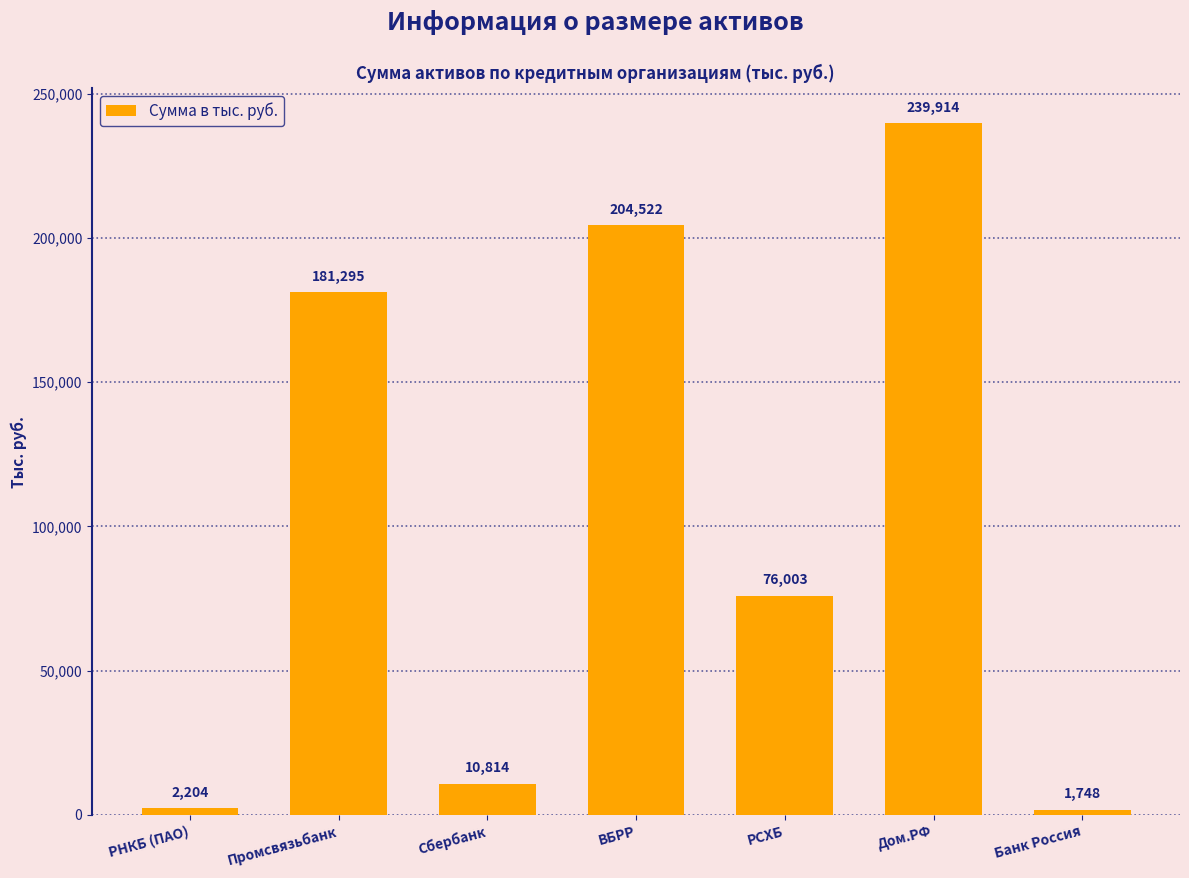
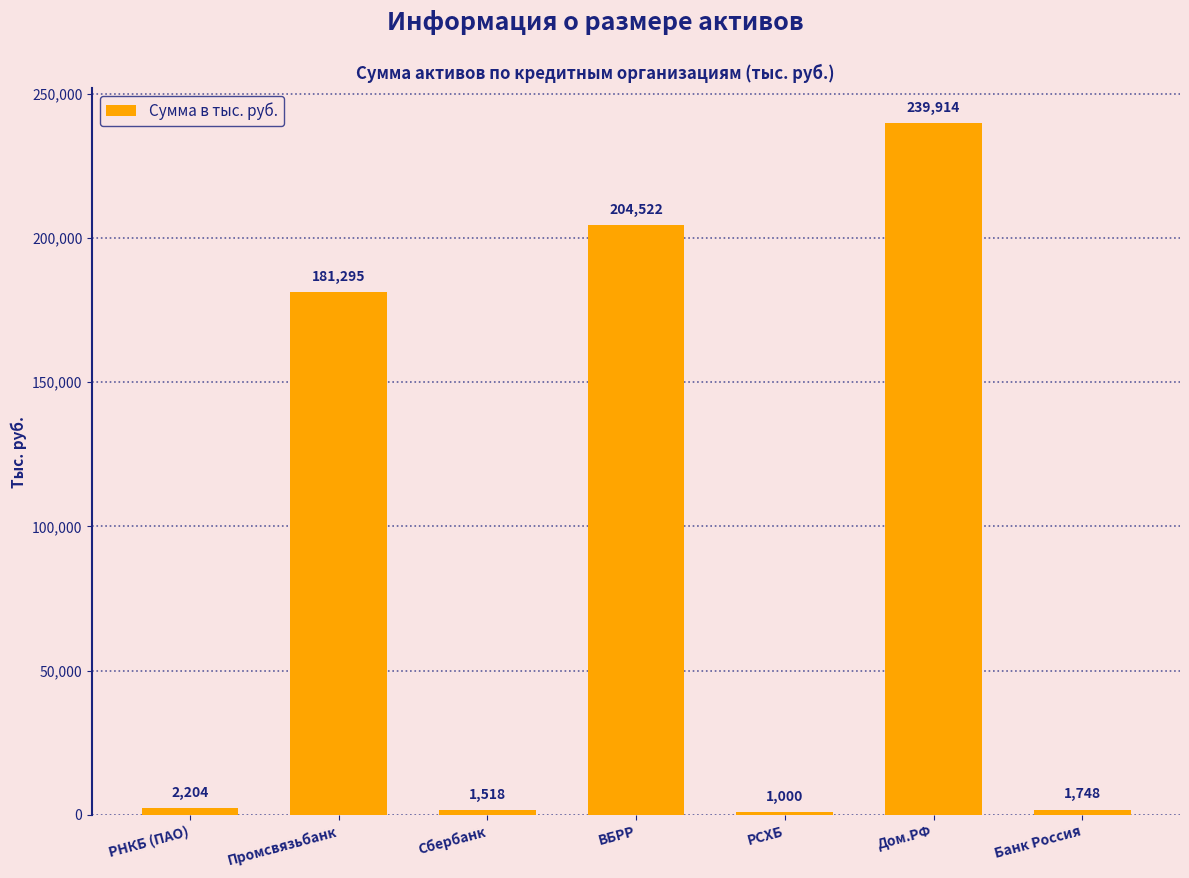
  {
    "РНКБ (ПАО)": "2,204",
    "Промсвязьбанк": "181,295",
-   "Сбербанк": "10,814",
+   "Сбербанк": "1,518",
    "ВБРР": "204,522",
-   "РСХБ": "76,003",
+   "РСХБ": "1,000",
    "Дом.РФ": "239,914",
    "Банк Россия": "1,748"
  }
